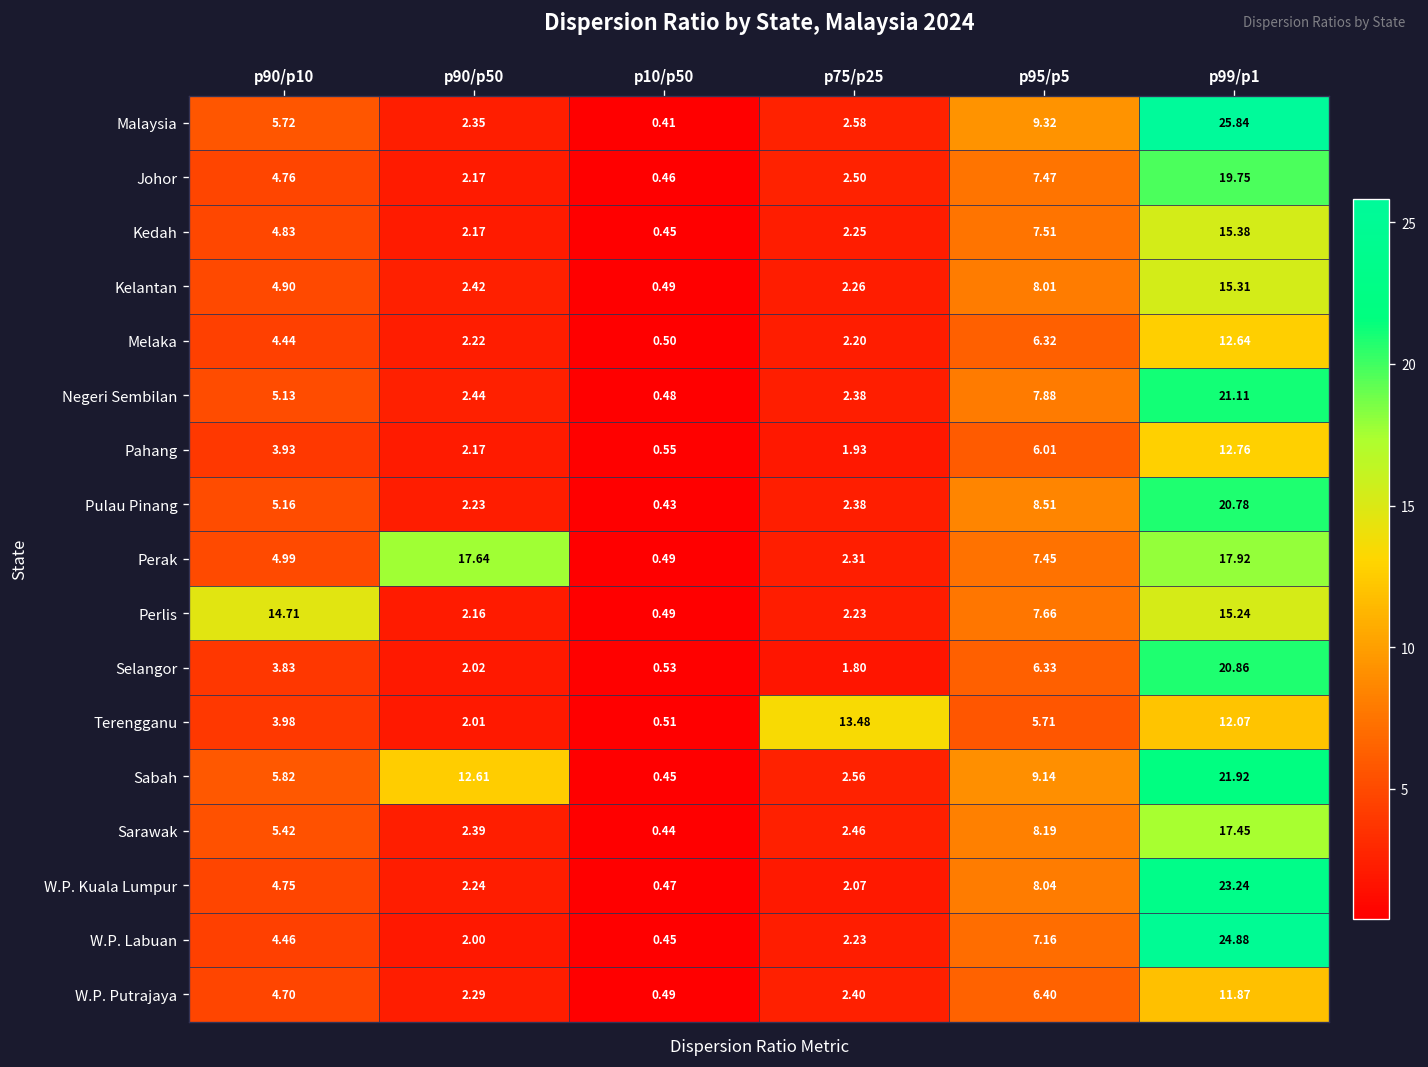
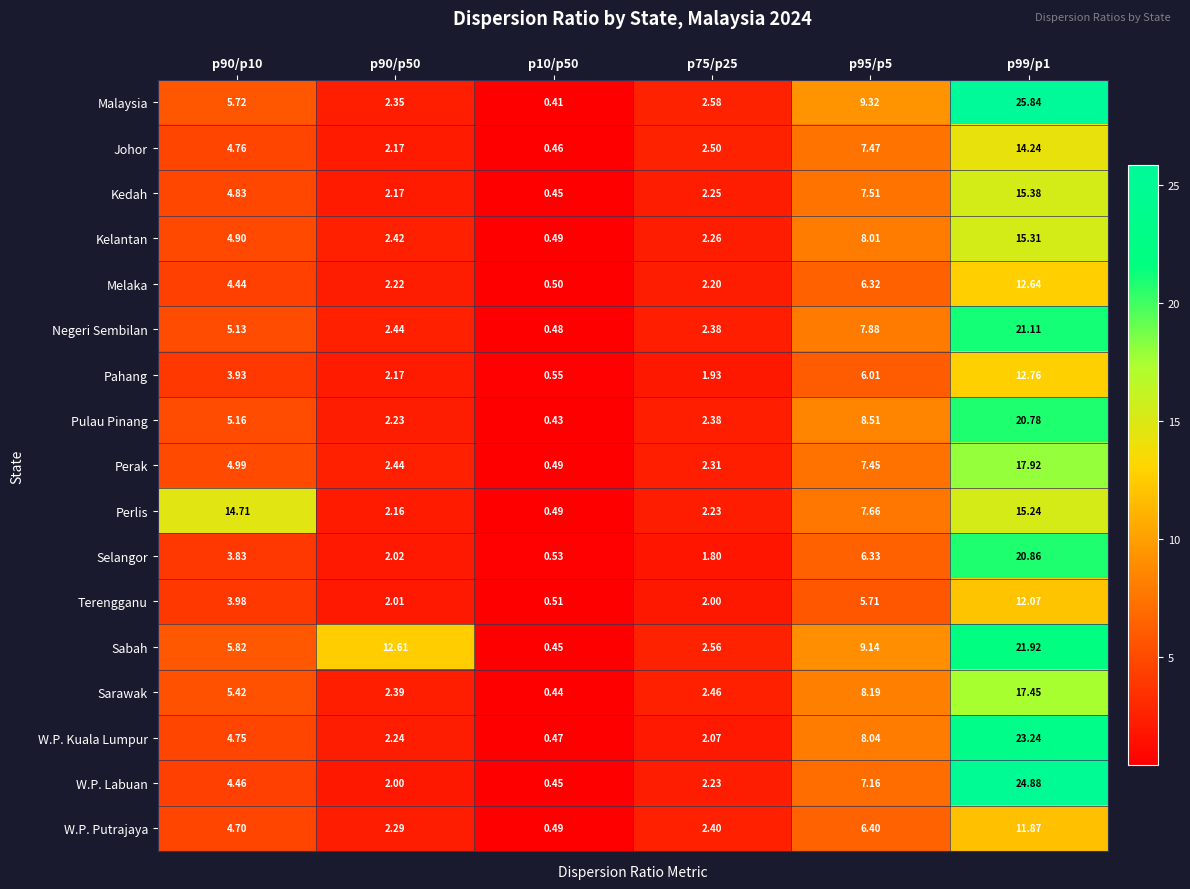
  {
    "Malaysia": {
      "p90/p10": 5.72,
      "p90/p50": 2.35,
      "p10/p50": 0.41,
      "p75/p25": 2.58,
      "p95/p5": 9.32,
      "p99/p1": 25.84
    },
    "Johor": {
      "p90/p10": 4.76,
      "p90/p50": 2.17,
      "p10/p50": 0.46,
      "p75/p25": 2.50,
      "p95/p5": 7.47,
-     "p99/p1": 19.75
+     "p99/p1": 14.24
    },
    "Kedah": {
      "p90/p10": 4.83,
      "p90/p50": 2.17,
      "p10/p50": 0.45,
      "p75/p25": 2.25,
      "p95/p5": 7.51,
      "p99/p1": 15.38
    },
    "Kelantan": {
      "p90/p10": 4.90,
      "p90/p50": 2.42,
      "p10/p50": 0.49,
      "p75/p25": 2.26,
      "p95/p5": 8.01,
      "p99/p1": 15.31
    },
    "Melaka": {
      "p90/p10": 4.44,
      "p90/p50": 2.22,
      "p10/p50": 0.50,
      "p75/p25": 2.20,
      "p95/p5": 6.32,
      "p99/p1": 12.64
    },
    "Negeri Sembilan": {
      "p90/p10": 5.13,
      "p90/p50": 2.44,
      "p10/p50": 0.48,
      "p75/p25": 2.38,
      "p95/p5": 7.88,
      "p99/p1": 21.11
    },
    "Pahang": {
      "p90/p10": 3.93,
      "p90/p50": 2.17,
      "p10/p50": 0.55,
      "p75/p25": 1.93,
      "p95/p5": 6.01,
      "p99/p1": 12.76
    },
    "Pulau Pinang": {
      "p90/p10": 5.16,
      "p90/p50": 2.23,
      "p10/p50": 0.43,
      "p75/p25": 2.38,
      "p95/p5": 8.51,
      "p99/p1": 20.78
    },
    "Perak": {
      "p90/p10": 4.99,
-     "p90/p50": 17.64,
+     "p90/p50": 2.44,
      "p10/p50": 0.49,
      "p75/p25": 2.31,
      "p95/p5": 7.45,
      "p99/p1": 17.92
    },
    "Perlis": {
      "p90/p10": 14.71,
      "p90/p50": 2.16,
      "p10/p50": 0.49,
      "p75/p25": 2.23,
      "p95/p5": 7.66,
      "p99/p1": 15.24
    },
    "Selangor": {
      "p90/p10": 3.83,
      "p90/p50": 2.02,
      "p10/p50": 0.53,
      "p75/p25": 1.80,
      "p95/p5": 6.33,
      "p99/p1": 20.86
    },
    "Terengganu": {
      "p90/p10": 3.98,
      "p90/p50": 2.01,
      "p10/p50": 0.51,
-     "p75/p25": 13.48,
+     "p75/p25": 2.00,
      "p95/p5": 5.71,
      "p99/p1": 12.07
    },
    "Sabah": {
      "p90/p10": 5.82,
      "p90/p50": 12.61,
      "p10/p50": 0.45,
      "p75/p25": 2.56,
      "p95/p5": 9.14,
      "p99/p1": 21.92
    },
    "Sarawak": {
      "p90/p10": 5.42,
      "p90/p50": 2.39,
      "p10/p50": 0.44,
      "p75/p25": 2.46,
      "p95/p5": 8.19,
      "p99/p1": 17.45
    },
    "W.P. Kuala Lumpur": {
      "p90/p10": 4.75,
      "p90/p50": 2.24,
      "p10/p50": 0.47,
      "p75/p25": 2.07,
      "p95/p5": 8.04,
      "p99/p1": 23.24
    },
    "W.P. Labuan": {
      "p90/p10": 4.46,
      "p90/p50": 2.00,
      "p10/p50": 0.45,
      "p75/p25": 2.23,
      "p95/p5": 7.16,
      "p99/p1": 24.88
    },
    "W.P. Putrajaya": {
      "p90/p10": 4.70,
      "p90/p50": 2.29,
      "p10/p50": 0.49,
      "p75/p25": 2.40,
      "p95/p5": 6.40,
      "p99/p1": 11.87
    }
  }
